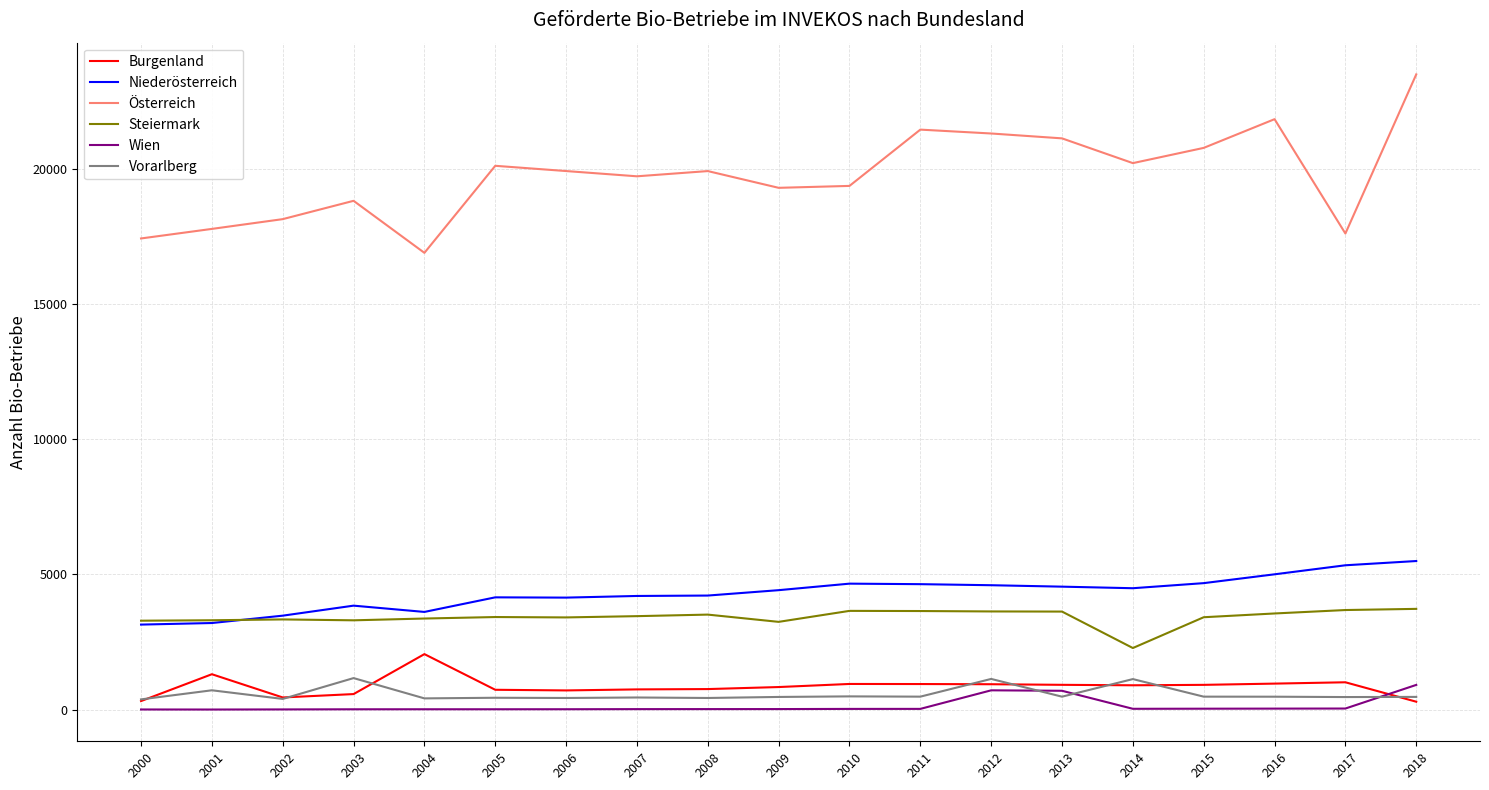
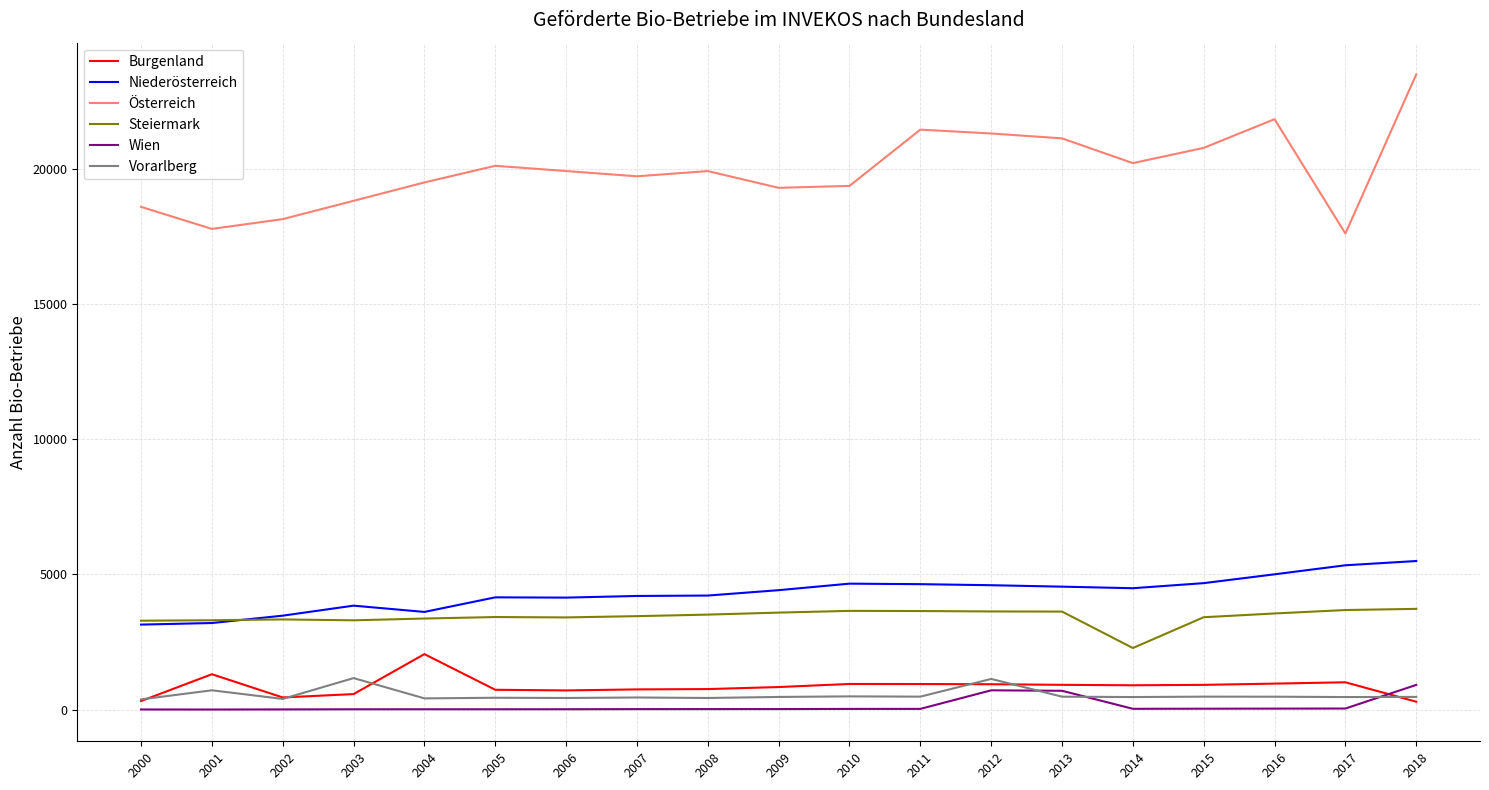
  {
    "Burgenland": {
      "2001": 1300,
      "2003": 600,
      "2004": 2100,
      "2005": 700,
      "2006": 700,
      "2007": 800,
      "2008": 800,
      "2009": 800,
      "2010": 1000,
      "2011": 900,
      "2012": 900,
      "2013": 900,
      "2014": 900,
      "2015": 900,
      "2016": 1000,
      "2017": 1000,
      "2018": 300
    },
    "Niederösterreich": {
      "2000": 3100,
      "2001": 3200,
      "2002": 3500,
      "2003": 3800,
      "2004": 3600,
      "2005": 4200,
      "2006": 4100,
      "2007": 4200,
      "2008": 4200,
      "2009": 4400,
      "2010": 4700,
      "2011": 4600,
      "2012": 4600,
      "2013": 4500,
      "2014": 4500,
      "2015": 4700,
      "2016": 5000,
      "2017": 5300,
      "2018": 5500
    },
    "Österreich": {
-     "2000": 17400,
+     "2000": 18600,
      "2001": 17800,
      "2002": 18100,
      "2003": 18800,
-     "2004": 16900,
+     "2004": 19500,
      "2005": 20100,
      "2006": 19900,
      "2007": 19700,
      "2008": 19900,
      "2009": 19300,
      "2010": 19400,
      "2011": 21400,
      "2012": 21300,
      "2013": 21100,
      "2014": 20200,
      "2015": 20800,
      "2016": 21800,
      "2017": 17600,
      "2018": 23500
    },
    "Steiermark": {
      "2000": 3300,
      "2001": 3300,
      "2002": 3300,
      "2003": 3300,
      "2004": 3400,
      "2005": 3400,
      "2006": 3400,
      "2007": 3500,
      "2008": 3500,
-     "2009": 3200,
+     "2009": 3600,
      "2010": 3700,
      "2011": 3600,
      "2012": 3600,
      "2013": 3600,
      "2014": 2300,
      "2015": 3400,
      "2016": 3600,
      "2017": 3700,
      "2018": 3700
    },
    "Wien": {
      "2000": 0,
      "2001": 0,
      "2002": 0,
      "2003": 0,
      "2004": 0,
      "2005": 0,
      "2006": 0,
      "2007": 0,
      "2008": 0,
      "2009": 0,
      "2010": 0,
      "2011": 0,
      "2012": 700,
      "2013": 700,
      "2014": 0,
      "2015": 0,
      "2016": 0,
      "2017": 0,
      "2018": 900
    },
    "Vorarlberg": {
      "2001": 700,
      "2003": 1200,
      "2004": 400,
      "2005": 400,
      "2006": 400,
      "2007": 500,
      "2008": 400,
      "2009": 500,
      "2010": 500,
      "2011": 500,
      "2012": 1100,
      "2013": 500,
-     "2014": 1100,
+     "2014": 500,
      "2015": 500,
      "2016": 500,
      "2017": 500,
      "2018": 500
    }
  }
